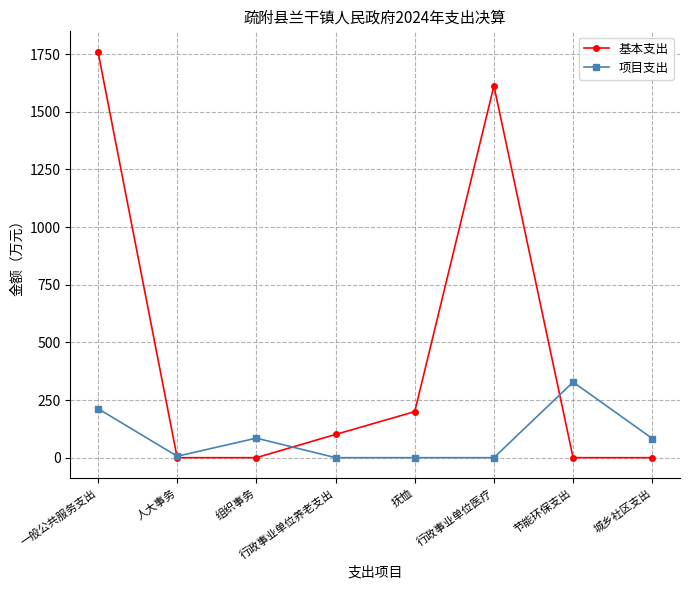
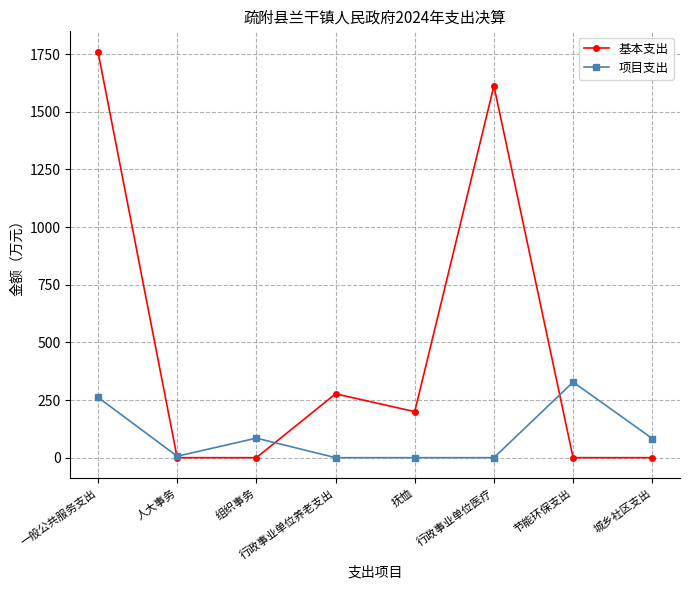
  {
    "基本支出": {
      "一般公共服务支出": 1760,
      "组织事务": 0,
-     "行政事业单位养老支出": 100,
+     "行政事业单位养老支出": 280,
      "抚恤": 200,
      "行政事业单位医疗": 1610,
      "节能环保支出": 0,
      "城乡社区支出": 0
    },
    "项目支出": {
-     "一般公共服务支出": 210,
+     "一般公共服务支出": 260,
      "组织事务": 80,
      "行政事业单位养老支出": 0,
      "抚恤": 0,
      "行政事业单位医疗": 0,
      "节能环保支出": 330,
      "城乡社区支出": 80
    }
  }
